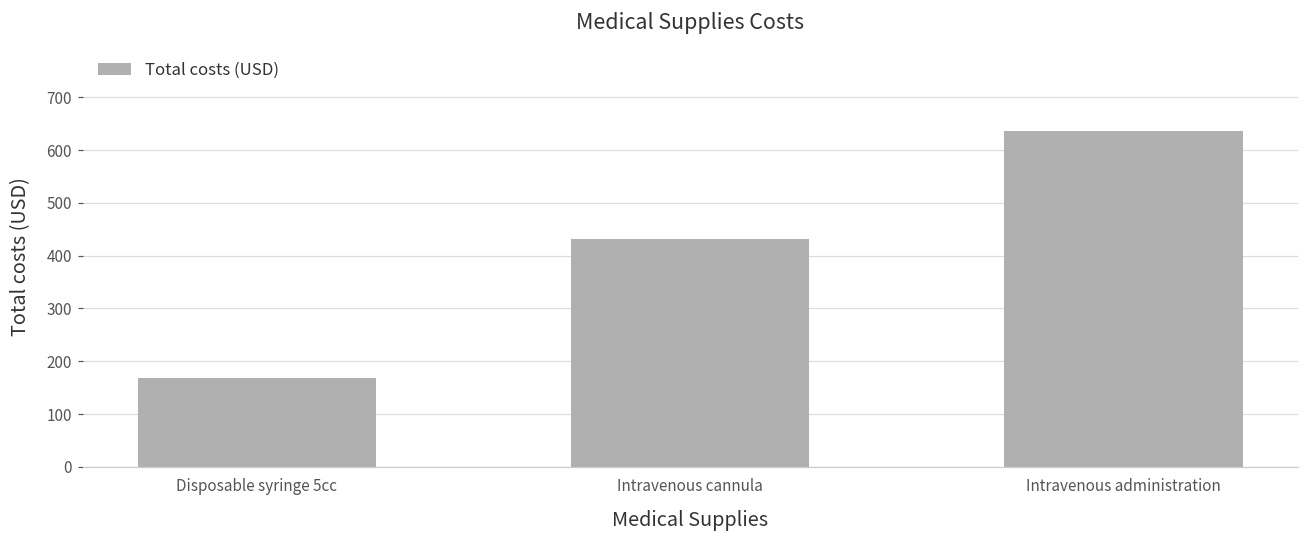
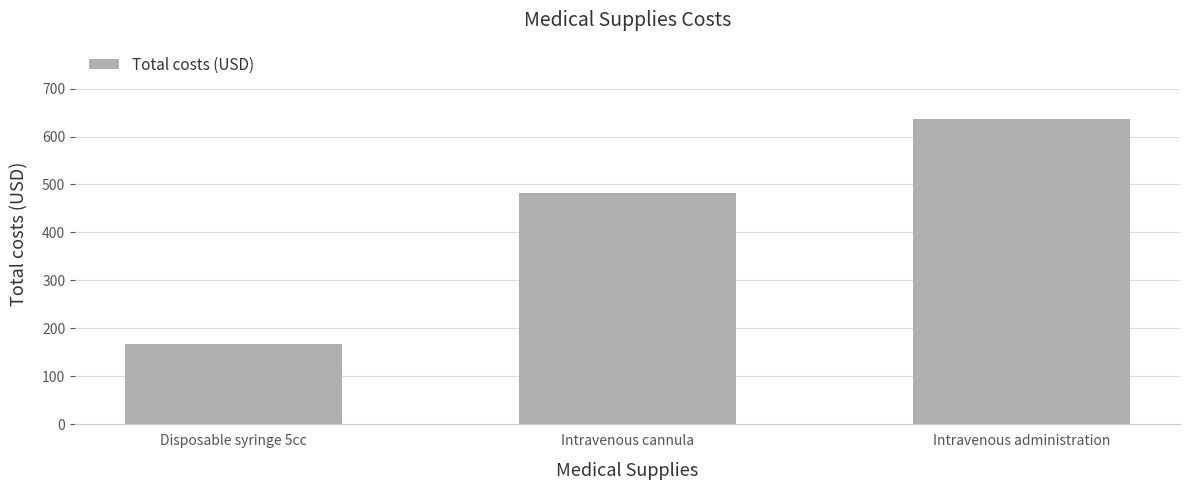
  {
    "Disposable syringe 5cc": 170,
-   "Intravenous cannula": 430,
+   "Intravenous cannula": 480,
    "Intravenous administration": 640
  }
